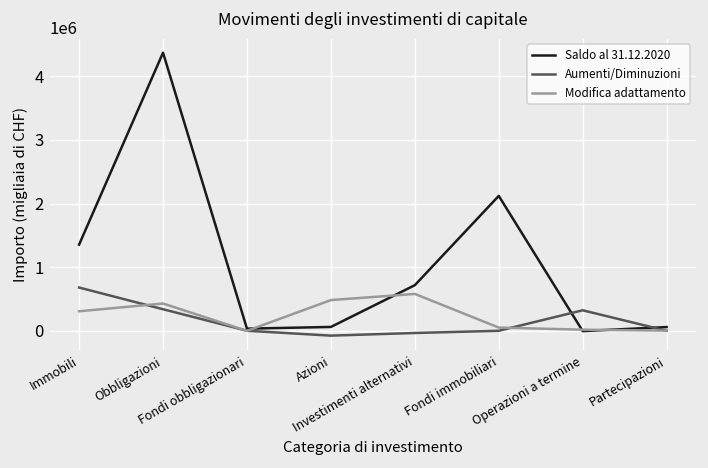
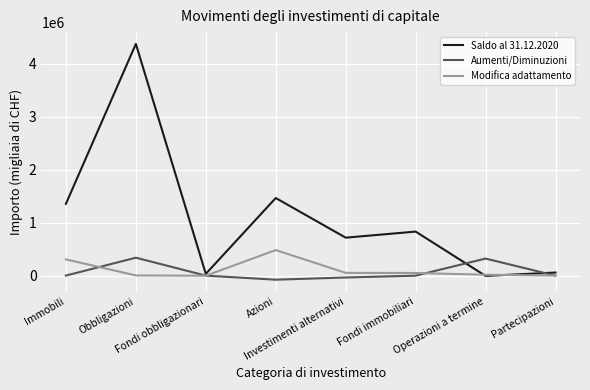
  {
    "Saldo al 31.12.2020": {
      "Immobili": 1400000,
      "Obbligazioni": 4400000,
-     "Azioni": 100000,
+     "Azioni": 1500000,
      "Investimenti alternativi": 700000,
-     "Fondi immobiliari": 2100000,
+     "Fondi immobiliari": 800000,
      "Partecipazioni": 100000
    },
    "Aumenti/Diminuzioni": {
-     "Immobili": 700000,
+     "Immobili": 0,
      "Obbligazioni": 300000,
      "Azioni": -100000,
      "Investimenti alternativi": 0,
      "Fondi immobiliari": 0,
      "Operazioni a termine": 300000
    },
    "Modifica adattamento": {
      "Immobili": 300000,
-     "Obbligazioni": 400000,
+     "Obbligazioni": 0,
      "Azioni": 500000,
-     "Investimenti alternativi": 600000,
+     "Investimenti alternativi": 100000,
      "Fondi immobiliari": 100000
    }
  }
